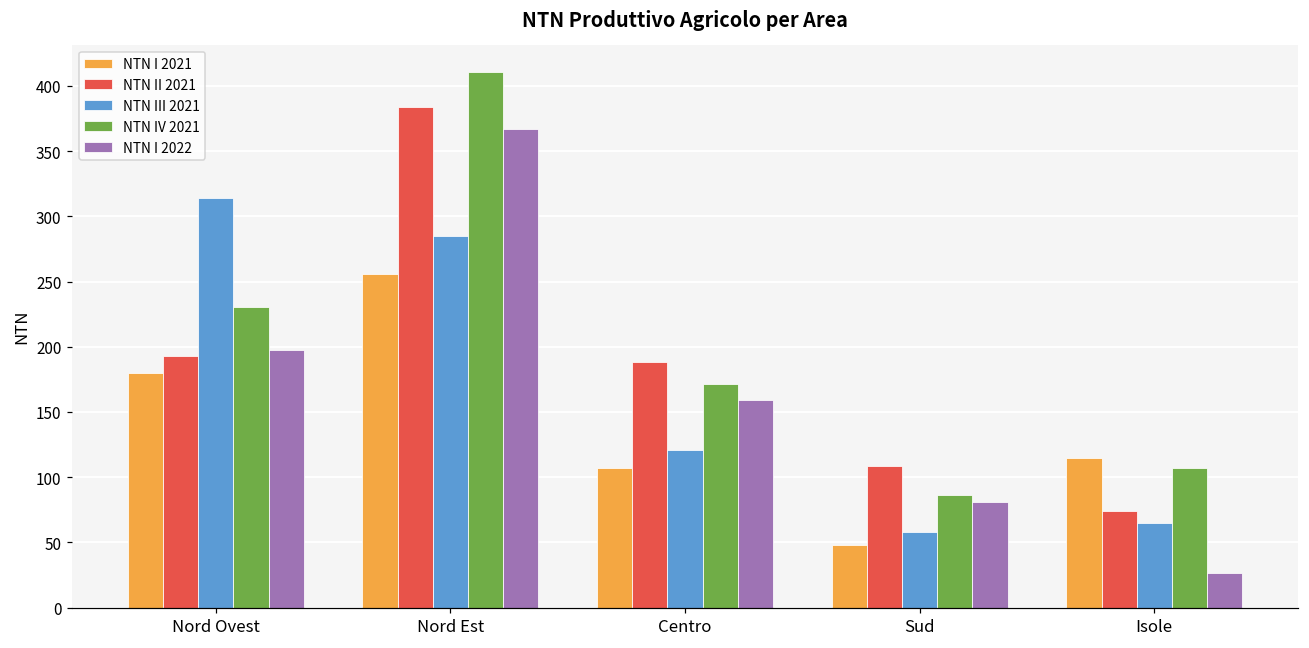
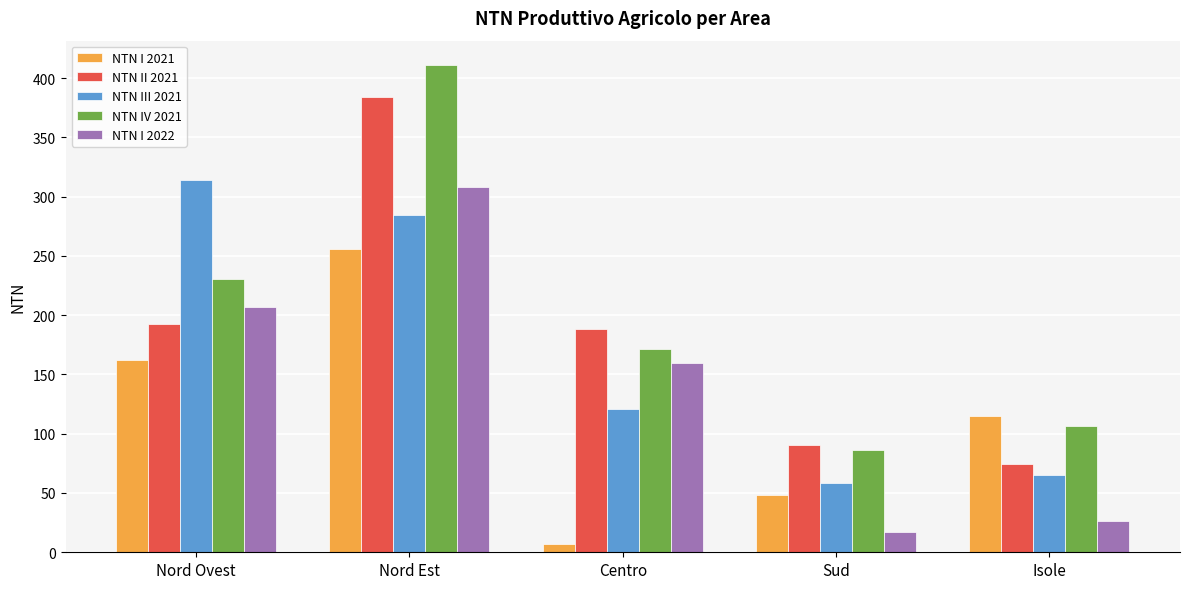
  {
    "NTN I 2021": {
-     "Nord Ovest": 180,
+     "Nord Ovest": 162,
      "Nord Est": 255,
-     "Centro": 107,
+     "Centro": 7,
      "Sud": 48,
      "Isole": 115
    },
    "NTN II 2021": {
      "Nord Ovest": 193,
      "Nord Est": 384,
      "Centro": 188,
-     "Sud": 108,
+     "Sud": 91,
      "Isole": 74
    },
    "NTN III 2021": {
      "Nord Ovest": 314,
      "Nord Est": 285,
      "Centro": 121,
      "Sud": 58,
      "Isole": 65
    },
    "NTN IV 2021": {
      "Nord Ovest": 230,
      "Nord Est": 411,
      "Centro": 171,
      "Sud": 87,
      "Isole": 107
    },
    "NTN I 2022": {
-     "Nord Ovest": 198,
-     "Nord Est": 367,
+     "Nord Ovest": 207,
+     "Nord Est": 308,
      "Centro": 159,
-     "Sud": 81,
+     "Sud": 17,
      "Isole": 26
    }
  }
